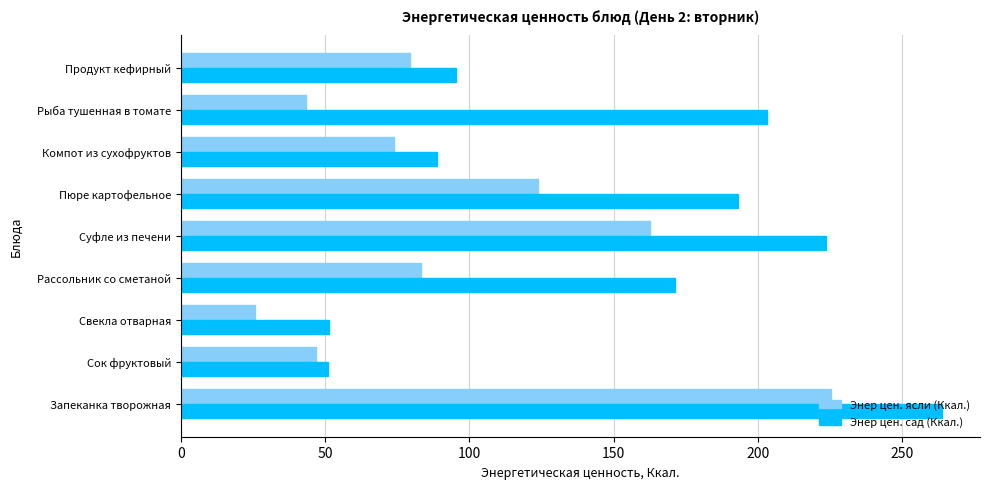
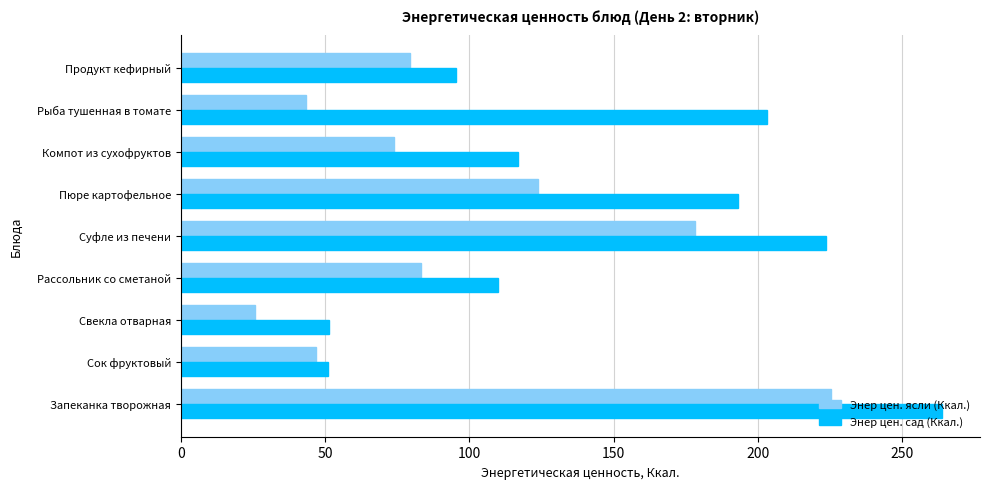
  {
    "Энер цен. ясли (Ккал.)": {
      "Продукт кефирный": 80,
      "Рыба тушенная в томате": 43,
      "Компот из сухофруктов": 74,
      "Пюре картофельное": 124,
-     "Суфле из печени": 163,
+     "Суфле из печени": 178,
      "Рассольник со сметаной": 83,
      "Свекла отварная": 26,
      "Сок фруктовый": 47,
      "Запеканка творожная": 225
    },
    "Энер цен. сад (Ккал.)": {
      "Продукт кефирный": 95,
      "Рыба тушенная в томате": 203,
-     "Компот из сухофруктов": 89,
+     "Компот из сухофруктов": 117,
      "Пюре картофельное": 193,
      "Суфле из печени": 224,
-     "Рассольник со сметаной": 171,
+     "Рассольник со сметаной": 110,
      "Свекла отварная": 51,
      "Сок фруктовый": 51,
      "Запеканка творожная": 264
    }
  }
